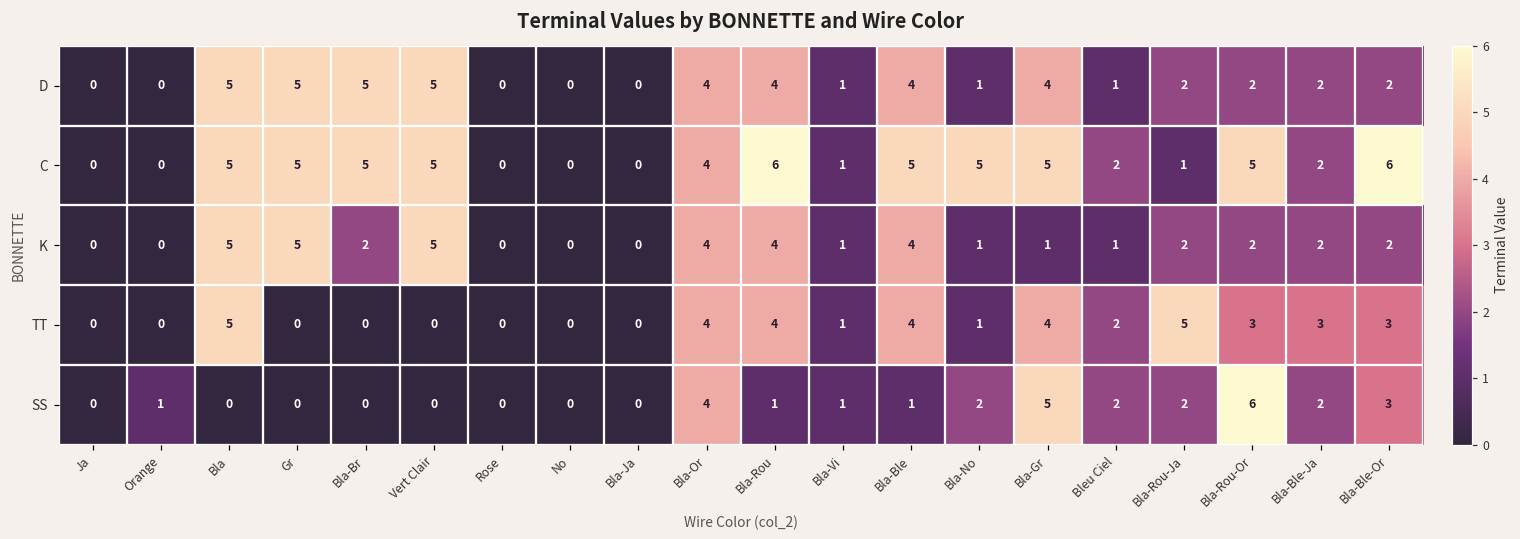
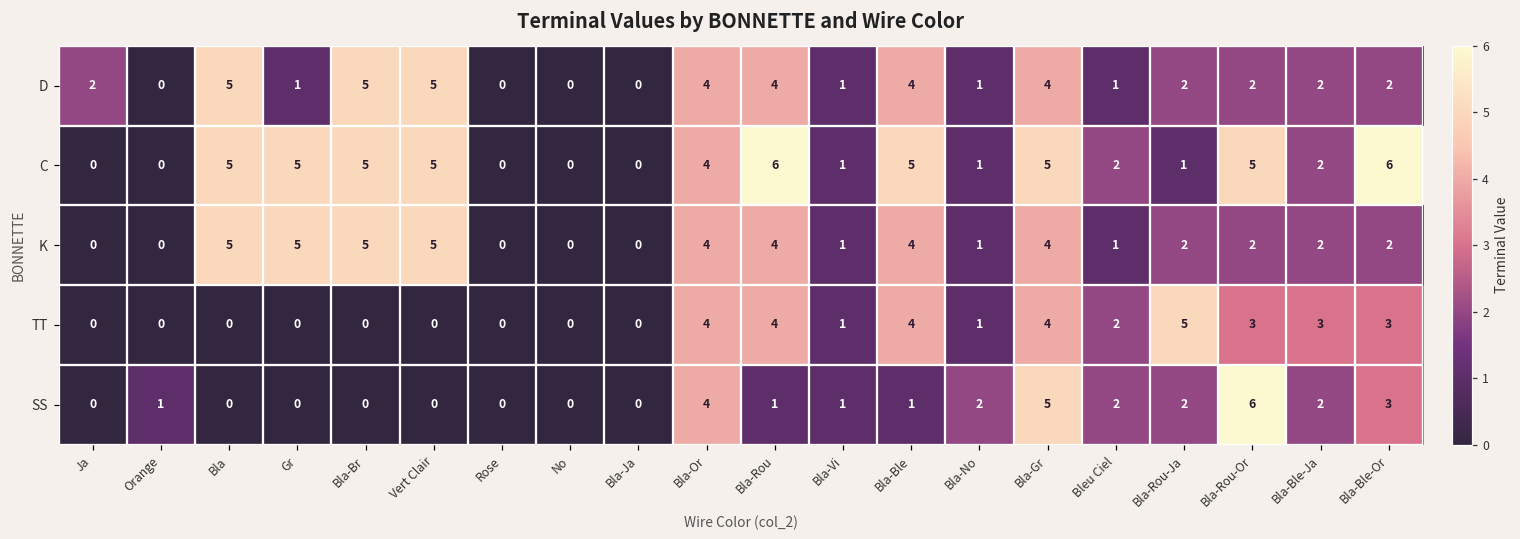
  {
    "D": {
-     "Ja": 0,
+     "Ja": 2,
      "Orange": 0,
      "Bla": 5,
-     "Gr": 5,
+     "Gr": 1,
      "Bla-Br": 5,
      "Vert Clair": 5,
      "Rose": 0,
      "No": 0,
      "Bla-Ja": 0,
      "Bla-Or": 4,
      "Bla-Rou": 4,
      "Bla-Vi": 1,
      "Bla-Ble": 4,
      "Bla-No": 1,
      "Bla-Gr": 4,
      "Bleu Ciel": 1,
      "Bla-Rou-Ja": 2,
      "Bla-Rou-Or": 2,
      "Bla-Ble-Ja": 2,
      "Bla-Ble-Or": 2
    },
    "C": {
      "Ja": 0,
      "Orange": 0,
      "Bla": 5,
      "Gr": 5,
      "Bla-Br": 5,
      "Vert Clair": 5,
      "Rose": 0,
      "No": 0,
      "Bla-Ja": 0,
      "Bla-Or": 4,
      "Bla-Rou": 6,
      "Bla-Vi": 1,
      "Bla-Ble": 5,
-     "Bla-No": 5,
+     "Bla-No": 1,
      "Bla-Gr": 5,
      "Bleu Ciel": 2,
      "Bla-Rou-Ja": 1,
      "Bla-Rou-Or": 5,
      "Bla-Ble-Ja": 2,
      "Bla-Ble-Or": 6
    },
    "K": {
      "Ja": 0,
      "Orange": 0,
      "Bla": 5,
      "Gr": 5,
-     "Bla-Br": 2,
+     "Bla-Br": 5,
      "Vert Clair": 5,
      "Rose": 0,
      "No": 0,
      "Bla-Ja": 0,
      "Bla-Or": 4,
      "Bla-Rou": 4,
      "Bla-Vi": 1,
      "Bla-Ble": 4,
      "Bla-No": 1,
-     "Bla-Gr": 1,
+     "Bla-Gr": 4,
      "Bleu Ciel": 1,
      "Bla-Rou-Ja": 2,
      "Bla-Rou-Or": 2,
      "Bla-Ble-Ja": 2,
      "Bla-Ble-Or": 2
    },
    "TT": {
      "Ja": 0,
      "Orange": 0,
-     "Bla": 5,
+     "Bla": 0,
      "Gr": 0,
      "Bla-Br": 0,
      "Vert Clair": 0,
      "Rose": 0,
      "No": 0,
      "Bla-Ja": 0,
      "Bla-Or": 4,
      "Bla-Rou": 4,
      "Bla-Vi": 1,
      "Bla-Ble": 4,
      "Bla-No": 1,
      "Bla-Gr": 4,
      "Bleu Ciel": 2,
      "Bla-Rou-Ja": 5,
      "Bla-Rou-Or": 3,
      "Bla-Ble-Ja": 3,
      "Bla-Ble-Or": 3
    },
    "SS": {
      "Ja": 0,
      "Orange": 1,
      "Bla": 0,
      "Gr": 0,
      "Bla-Br": 0,
      "Vert Clair": 0,
      "Rose": 0,
      "No": 0,
      "Bla-Ja": 0,
      "Bla-Or": 4,
      "Bla-Rou": 1,
      "Bla-Vi": 1,
      "Bla-Ble": 1,
      "Bla-No": 2,
      "Bla-Gr": 5,
      "Bleu Ciel": 2,
      "Bla-Rou-Ja": 2,
      "Bla-Rou-Or": 6,
      "Bla-Ble-Ja": 2,
      "Bla-Ble-Or": 3
    }
  }
